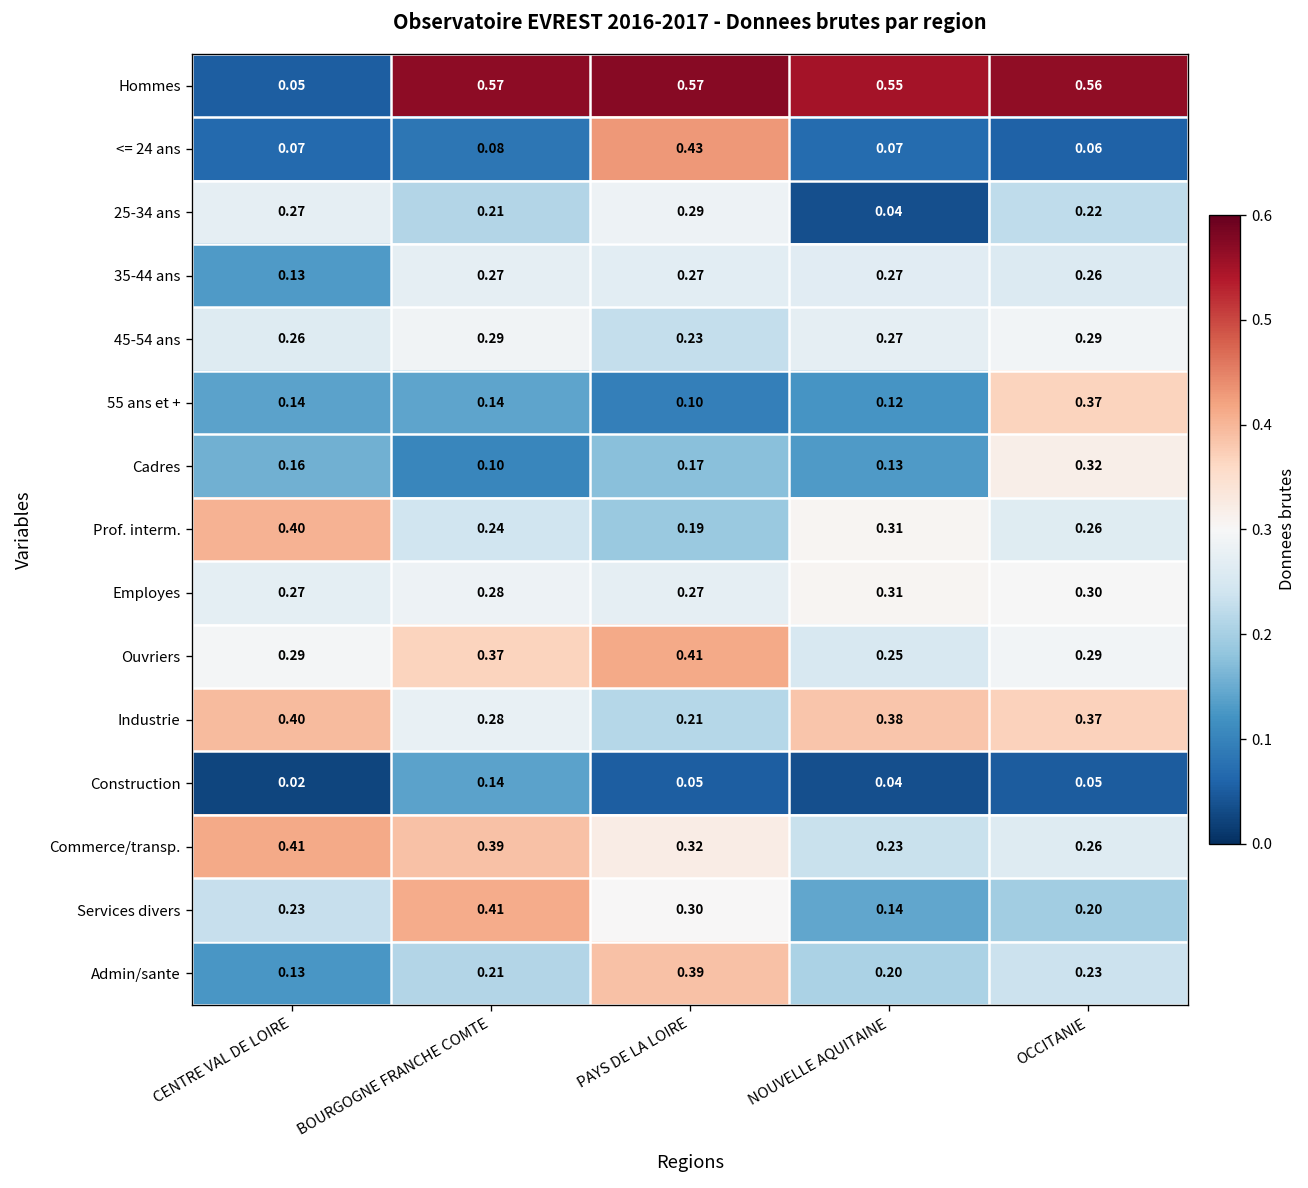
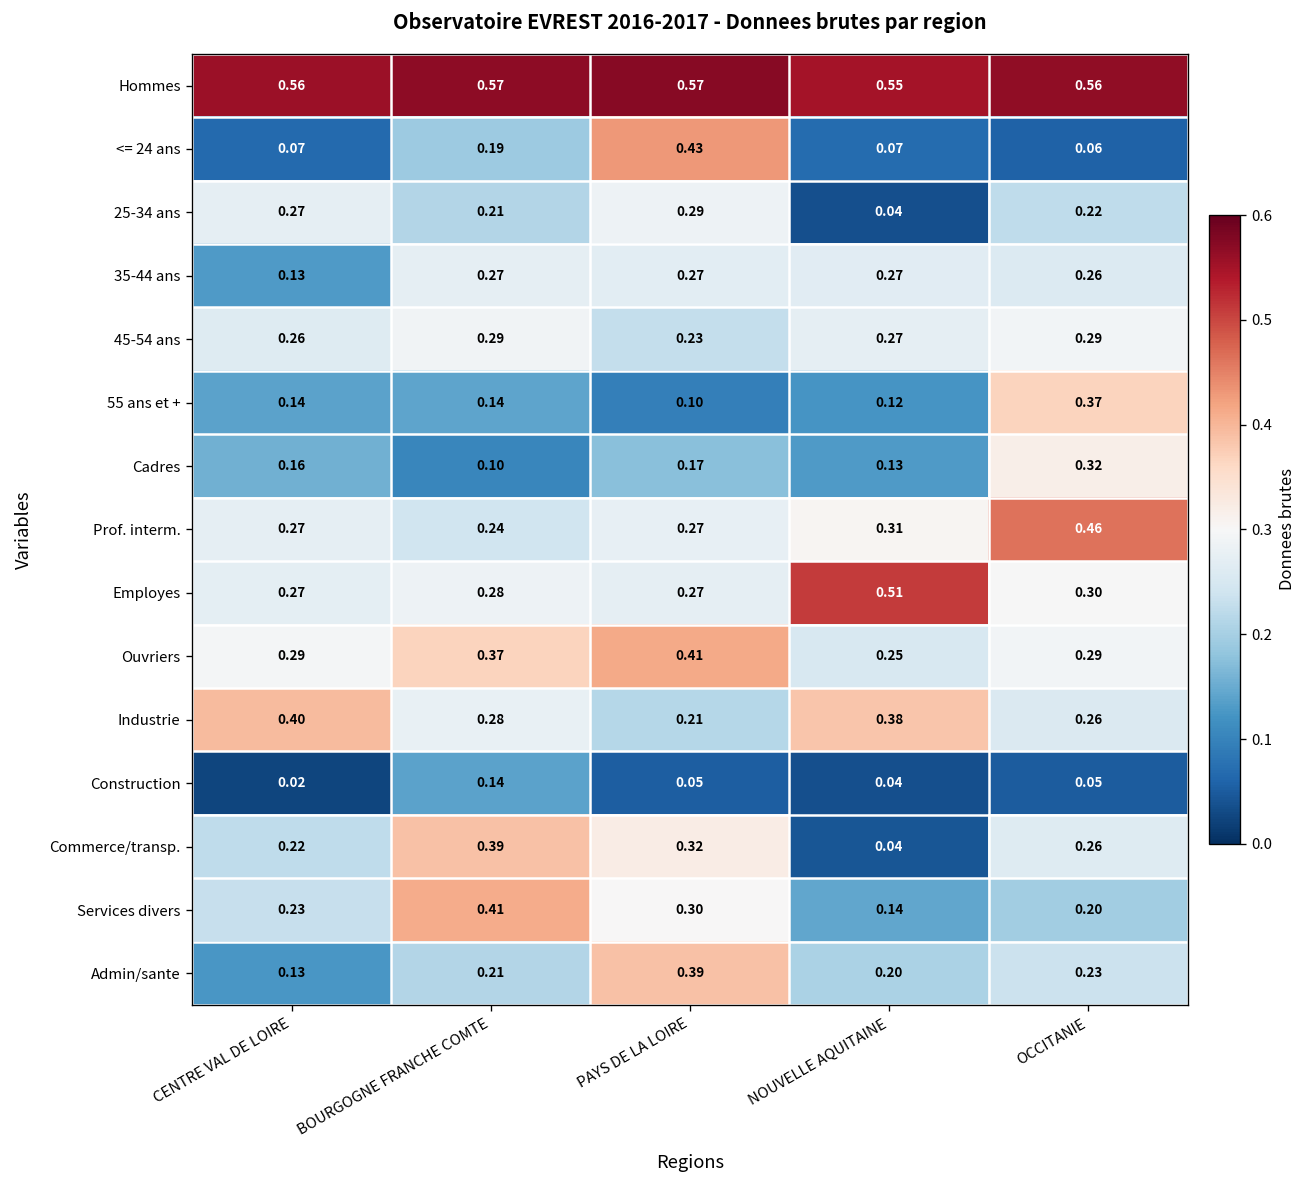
  {
    "Hommes": {
-     "CENTRE VAL DE LOIRE": 0.05,
+     "CENTRE VAL DE LOIRE": 0.56,
      "BOURGOGNE FRANCHE COMTE": 0.57,
      "PAYS DE LA LOIRE": 0.57,
      "NOUVELLE AQUITAINE": 0.55,
      "OCCITANIE": 0.56
    },
    "<= 24 ans": {
      "CENTRE VAL DE LOIRE": 0.07,
-     "BOURGOGNE FRANCHE COMTE": 0.08,
+     "BOURGOGNE FRANCHE COMTE": 0.19,
      "PAYS DE LA LOIRE": 0.43,
      "NOUVELLE AQUITAINE": 0.07,
      "OCCITANIE": 0.06
    },
    "25-34 ans": {
      "CENTRE VAL DE LOIRE": 0.27,
      "BOURGOGNE FRANCHE COMTE": 0.21,
      "PAYS DE LA LOIRE": 0.29,
      "NOUVELLE AQUITAINE": 0.04,
      "OCCITANIE": 0.22
    },
    "35-44 ans": {
      "CENTRE VAL DE LOIRE": 0.13,
      "BOURGOGNE FRANCHE COMTE": 0.27,
      "PAYS DE LA LOIRE": 0.27,
      "NOUVELLE AQUITAINE": 0.27,
      "OCCITANIE": 0.26
    },
    "45-54 ans": {
      "CENTRE VAL DE LOIRE": 0.26,
      "BOURGOGNE FRANCHE COMTE": 0.29,
      "PAYS DE LA LOIRE": 0.23,
      "NOUVELLE AQUITAINE": 0.27,
      "OCCITANIE": 0.29
    },
    "55 ans et +": {
      "CENTRE VAL DE LOIRE": 0.14,
      "BOURGOGNE FRANCHE COMTE": 0.14,
      "PAYS DE LA LOIRE": 0.10,
      "NOUVELLE AQUITAINE": 0.12,
      "OCCITANIE": 0.37
    },
    "Cadres": {
      "CENTRE VAL DE LOIRE": 0.16,
      "BOURGOGNE FRANCHE COMTE": 0.10,
      "PAYS DE LA LOIRE": 0.17,
      "NOUVELLE AQUITAINE": 0.13,
      "OCCITANIE": 0.32
    },
    "Prof. interm.": {
-     "CENTRE VAL DE LOIRE": 0.40,
+     "CENTRE VAL DE LOIRE": 0.27,
      "BOURGOGNE FRANCHE COMTE": 0.24,
-     "PAYS DE LA LOIRE": 0.19,
+     "PAYS DE LA LOIRE": 0.27,
      "NOUVELLE AQUITAINE": 0.31,
-     "OCCITANIE": 0.26
+     "OCCITANIE": 0.46
    },
    "Employes": {
      "CENTRE VAL DE LOIRE": 0.27,
      "BOURGOGNE FRANCHE COMTE": 0.28,
      "PAYS DE LA LOIRE": 0.27,
-     "NOUVELLE AQUITAINE": 0.31,
+     "NOUVELLE AQUITAINE": 0.51,
      "OCCITANIE": 0.30
    },
    "Ouvriers": {
      "CENTRE VAL DE LOIRE": 0.29,
      "BOURGOGNE FRANCHE COMTE": 0.37,
      "PAYS DE LA LOIRE": 0.41,
      "NOUVELLE AQUITAINE": 0.25,
      "OCCITANIE": 0.29
    },
    "Industrie": {
      "CENTRE VAL DE LOIRE": 0.40,
      "BOURGOGNE FRANCHE COMTE": 0.28,
      "PAYS DE LA LOIRE": 0.21,
      "NOUVELLE AQUITAINE": 0.38,
-     "OCCITANIE": 0.37
+     "OCCITANIE": 0.26
    },
    "Construction": {
      "CENTRE VAL DE LOIRE": 0.02,
      "BOURGOGNE FRANCHE COMTE": 0.14,
      "PAYS DE LA LOIRE": 0.05,
      "NOUVELLE AQUITAINE": 0.04,
      "OCCITANIE": 0.05
    },
    "Commerce/transp.": {
-     "CENTRE VAL DE LOIRE": 0.41,
+     "CENTRE VAL DE LOIRE": 0.22,
      "BOURGOGNE FRANCHE COMTE": 0.39,
      "PAYS DE LA LOIRE": 0.32,
-     "NOUVELLE AQUITAINE": 0.23,
+     "NOUVELLE AQUITAINE": 0.04,
      "OCCITANIE": 0.26
    },
    "Services divers": {
      "CENTRE VAL DE LOIRE": 0.23,
      "BOURGOGNE FRANCHE COMTE": 0.41,
      "PAYS DE LA LOIRE": 0.30,
      "NOUVELLE AQUITAINE": 0.14,
      "OCCITANIE": 0.20
    },
    "Admin/sante": {
      "CENTRE VAL DE LOIRE": 0.13,
      "BOURGOGNE FRANCHE COMTE": 0.21,
      "PAYS DE LA LOIRE": 0.39,
      "NOUVELLE AQUITAINE": 0.20,
      "OCCITANIE": 0.23
    }
  }
